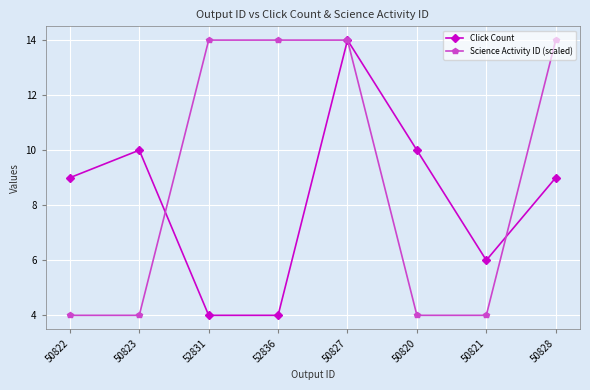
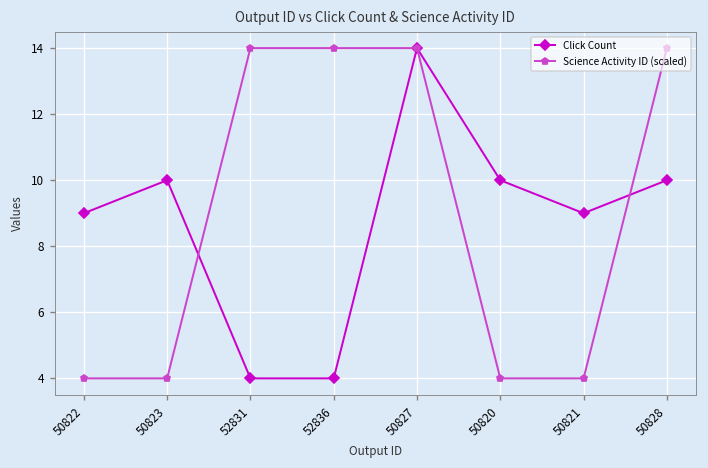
  {
    "Click Count": {
      "50822": 9,
      "50823": 10,
      "52831": 4,
      "52836": 4,
      "50820": 10,
-     "50821": 6,
-     "50828": 9
+     "50821": 9,
+     "50828": 10
    },
    "Science Activity ID (scaled)": {
      "50822": 4,
      "50823": 4,
      "52831": 14,
      "52836": 14,
      "50820": 4,
      "50821": 4
    }
  }
